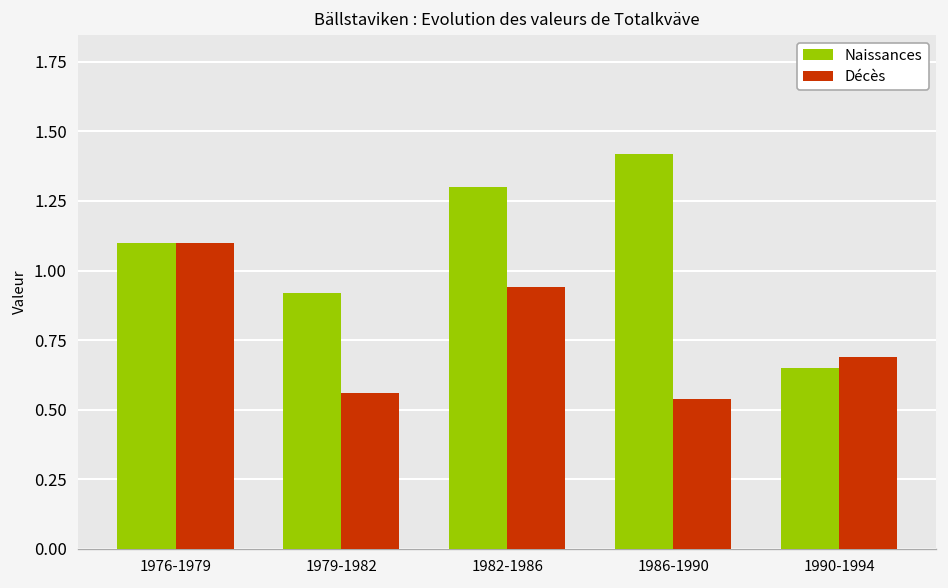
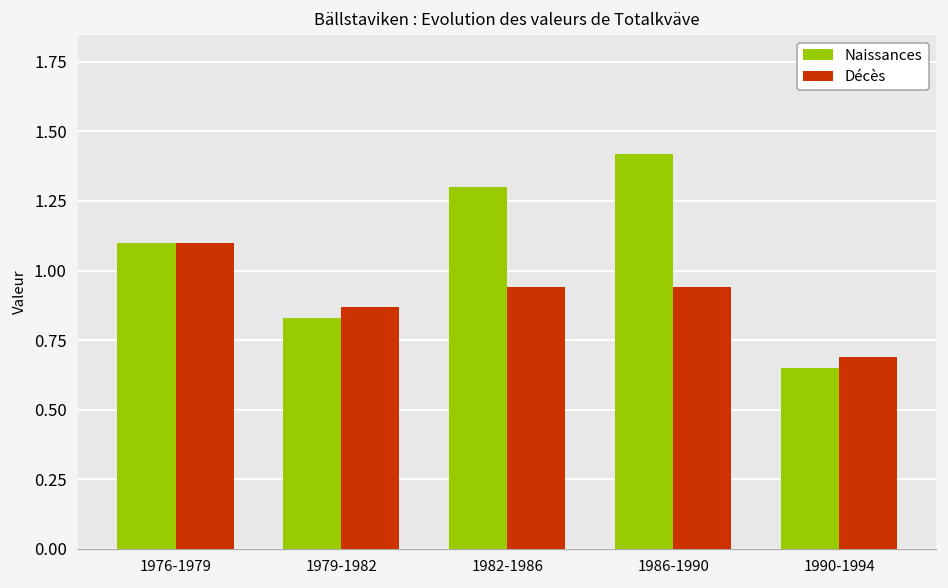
  {
    "Naissances": {
      "1976-1979": 1.10,
-     "1979-1982": 0.92,
+     "1979-1982": 0.83,
      "1982-1986": 1.30,
      "1986-1990": 1.42,
      "1990-1994": 0.65
    },
    "Décès": {
      "1976-1979": 1.10,
-     "1979-1982": 0.56,
+     "1979-1982": 0.87,
      "1982-1986": 0.94,
-     "1986-1990": 0.54,
+     "1986-1990": 0.94,
      "1990-1994": 0.69
    }
  }
